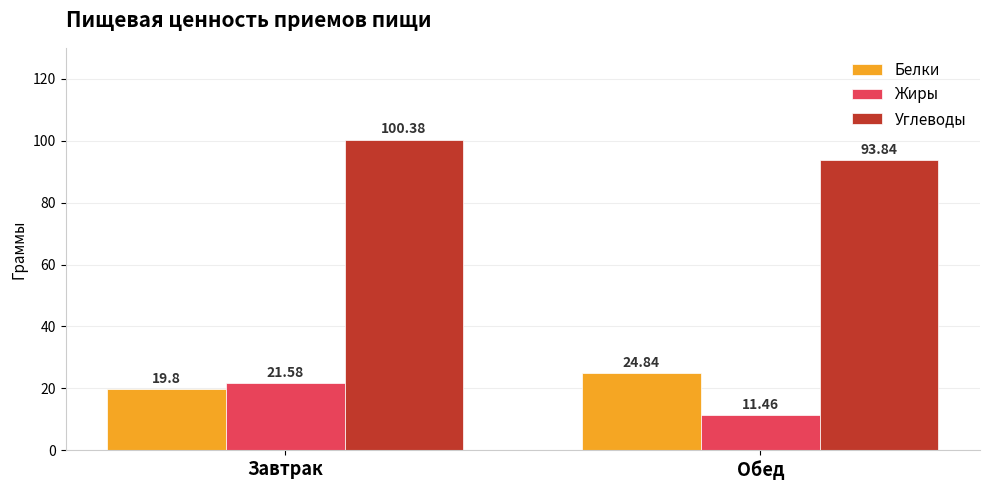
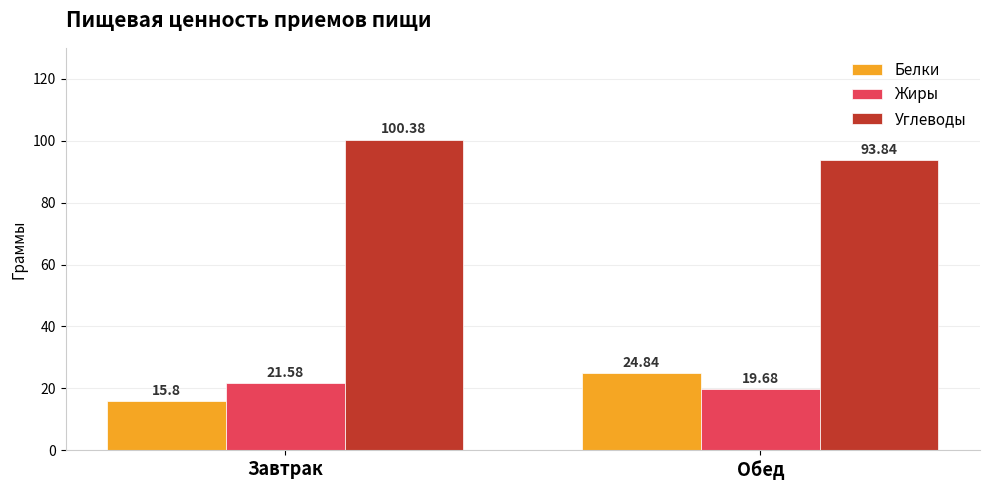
  {
    "Белки": {
-     "Завтрак": 19.8,
+     "Завтрак": 15.8,
      "Обед": 24.84
    },
    "Жиры": {
      "Завтрак": 21.58,
-     "Обед": 11.46
+     "Обед": 19.68
    },
    "Углеводы": {
      "Завтрак": 100.38,
      "Обед": 93.84
    }
  }
